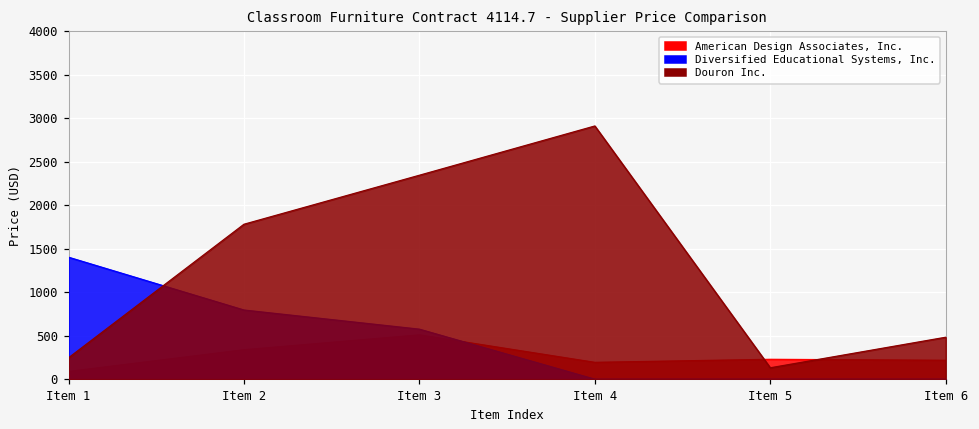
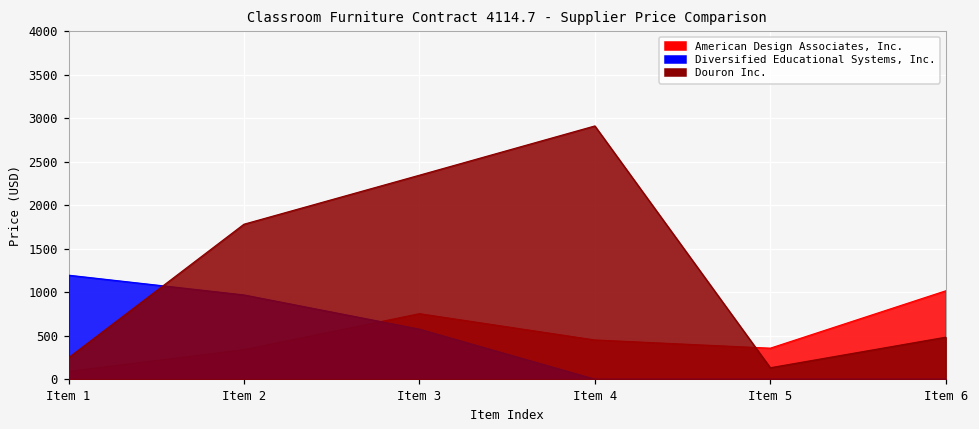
  {
    "American Design Associates, Inc.": {
      "Item 1": 100,
      "Item 2": 300,
-     "Item 3": 500,
-     "Item 4": 200,
-     "Item 5": 200,
-     "Item 6": 200
+     "Item 3": 800,
+     "Item 4": 500,
+     "Item 5": 400,
+     "Item 6": 1000
    },
    "Diversified Educational Systems, Inc.": {
-     "Item 1": 1400,
-     "Item 2": 800,
+     "Item 1": 1200,
+     "Item 2": 1000,
      "Item 3": 600,
      "Item 4": 0,
      "Item 5": 0,
      "Item 6": 0
    },
    "Douron Inc.": {
      "Item 1": 200,
      "Item 2": 1800,
      "Item 3": 2300,
      "Item 4": 2900,
      "Item 5": 100,
      "Item 6": 500
    }
  }
